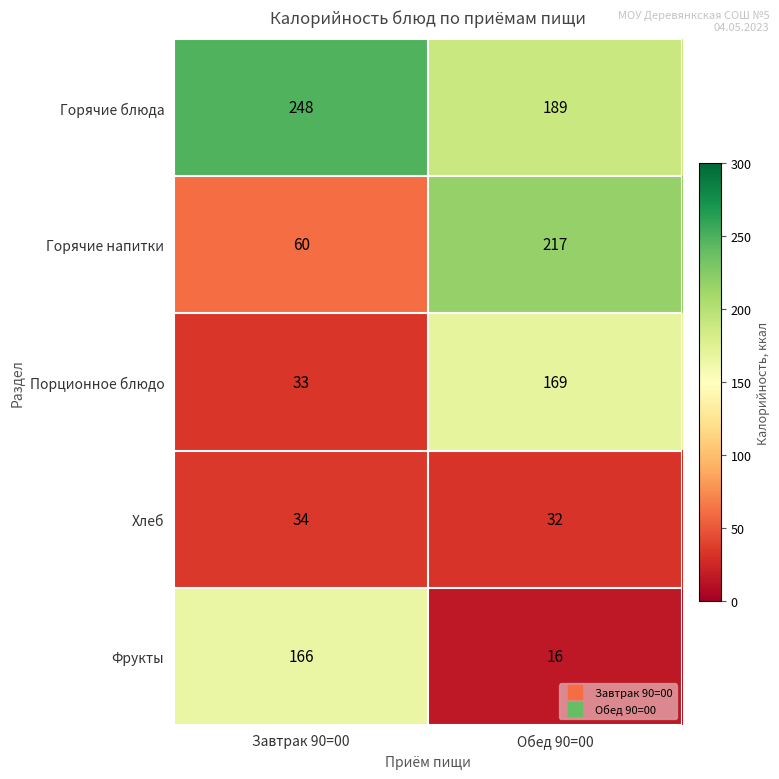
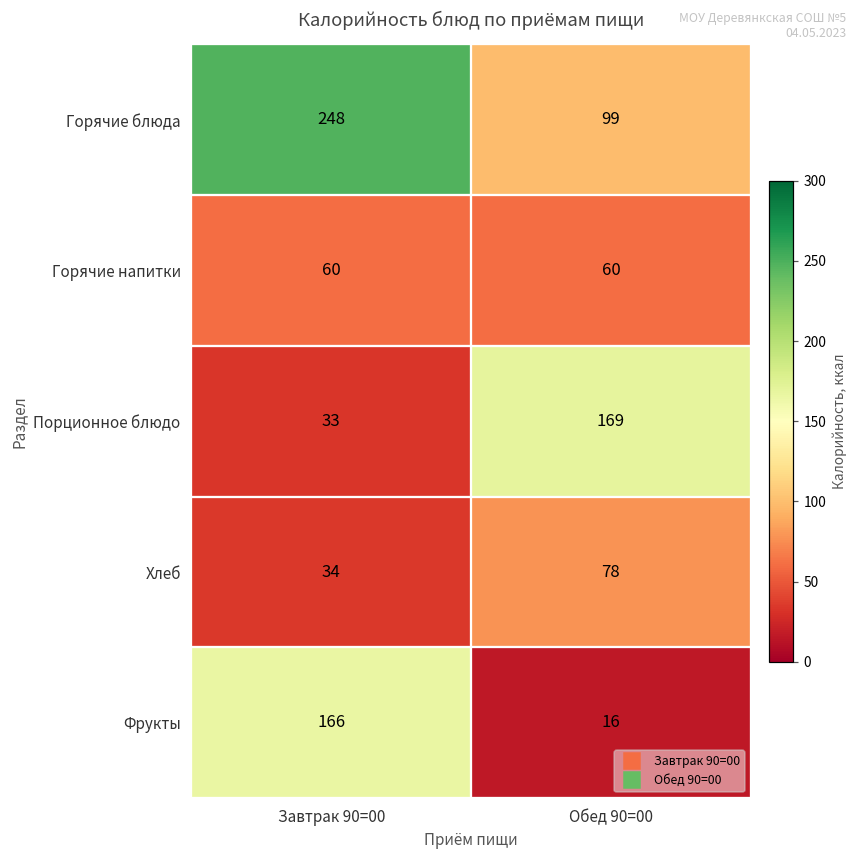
  {
    "Горячие блюда": {
      "Завтрак 90=00": 248,
-     "Обед 90=00": 189
+     "Обед 90=00": 99
    },
    "Горячие напитки": {
      "Завтрак 90=00": 60,
-     "Обед 90=00": 217
+     "Обед 90=00": 60
    },
    "Порционное блюдо": {
      "Завтрак 90=00": 33,
      "Обед 90=00": 169
    },
    "Хлеб": {
      "Завтрак 90=00": 34,
-     "Обед 90=00": 32
+     "Обед 90=00": 78
    },
    "Фрукты": {
      "Завтрак 90=00": 166,
      "Обед 90=00": 16
    }
  }
